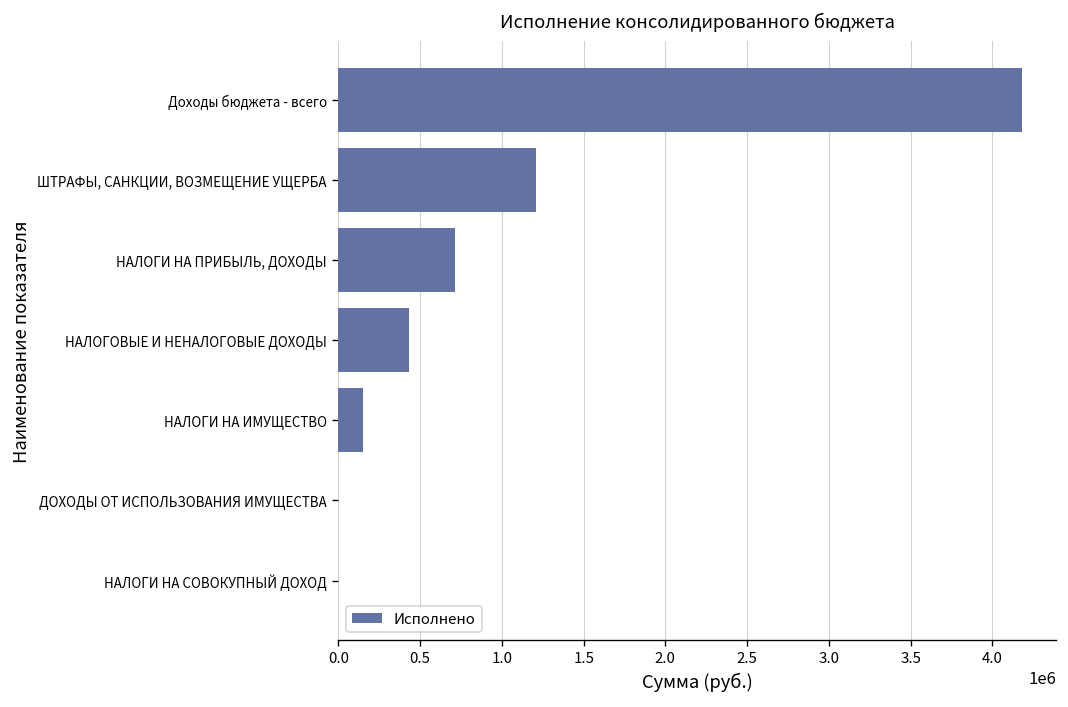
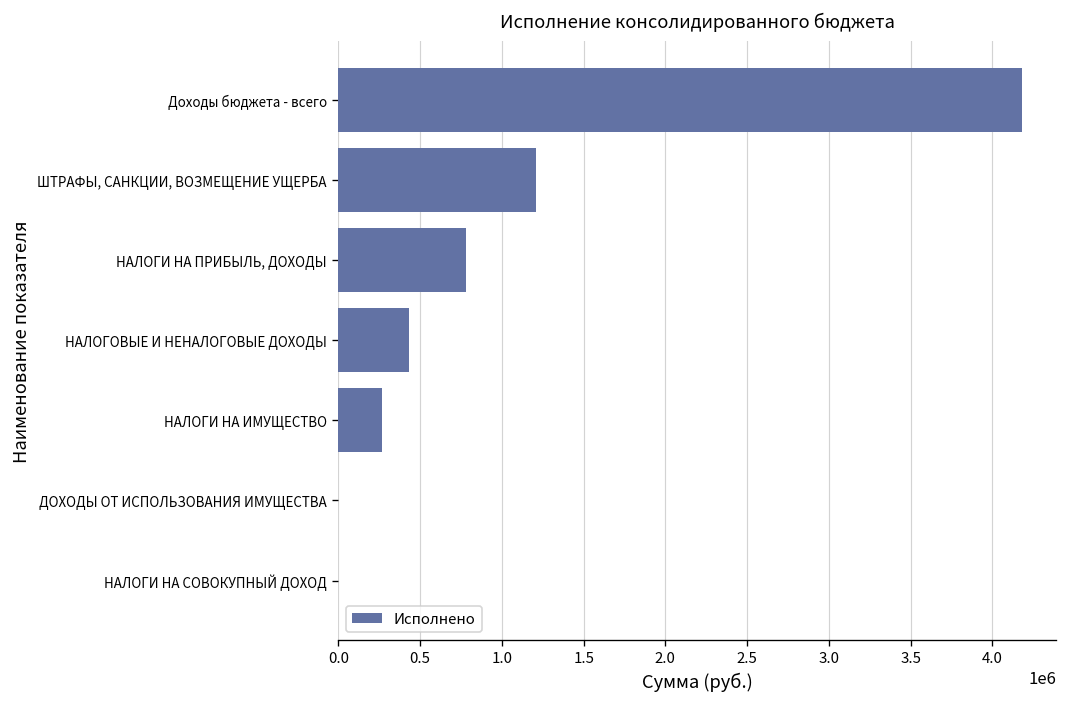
  {
    "Доходы бюджета - всего": 4180000,
    "ШТРАФЫ, САНКЦИИ, ВОЗМЕЩЕНИЕ УЩЕРБА": 1210000,
-   "НАЛОГИ НА ПРИБЫЛЬ, ДОХОДЫ": 710000,
+   "НАЛОГИ НА ПРИБЫЛЬ, ДОХОДЫ": 780000,
    "НАЛОГОВЫЕ И НЕНАЛОГОВЫЕ ДОХОДЫ": 430000,
-   "НАЛОГИ НА ИМУЩЕСТВО": 150000,
+   "НАЛОГИ НА ИМУЩЕСТВО": 260000,
    "ДОХОДЫ ОТ ИСПОЛЬЗОВАНИЯ ИМУЩЕСТВА": 0
  }
